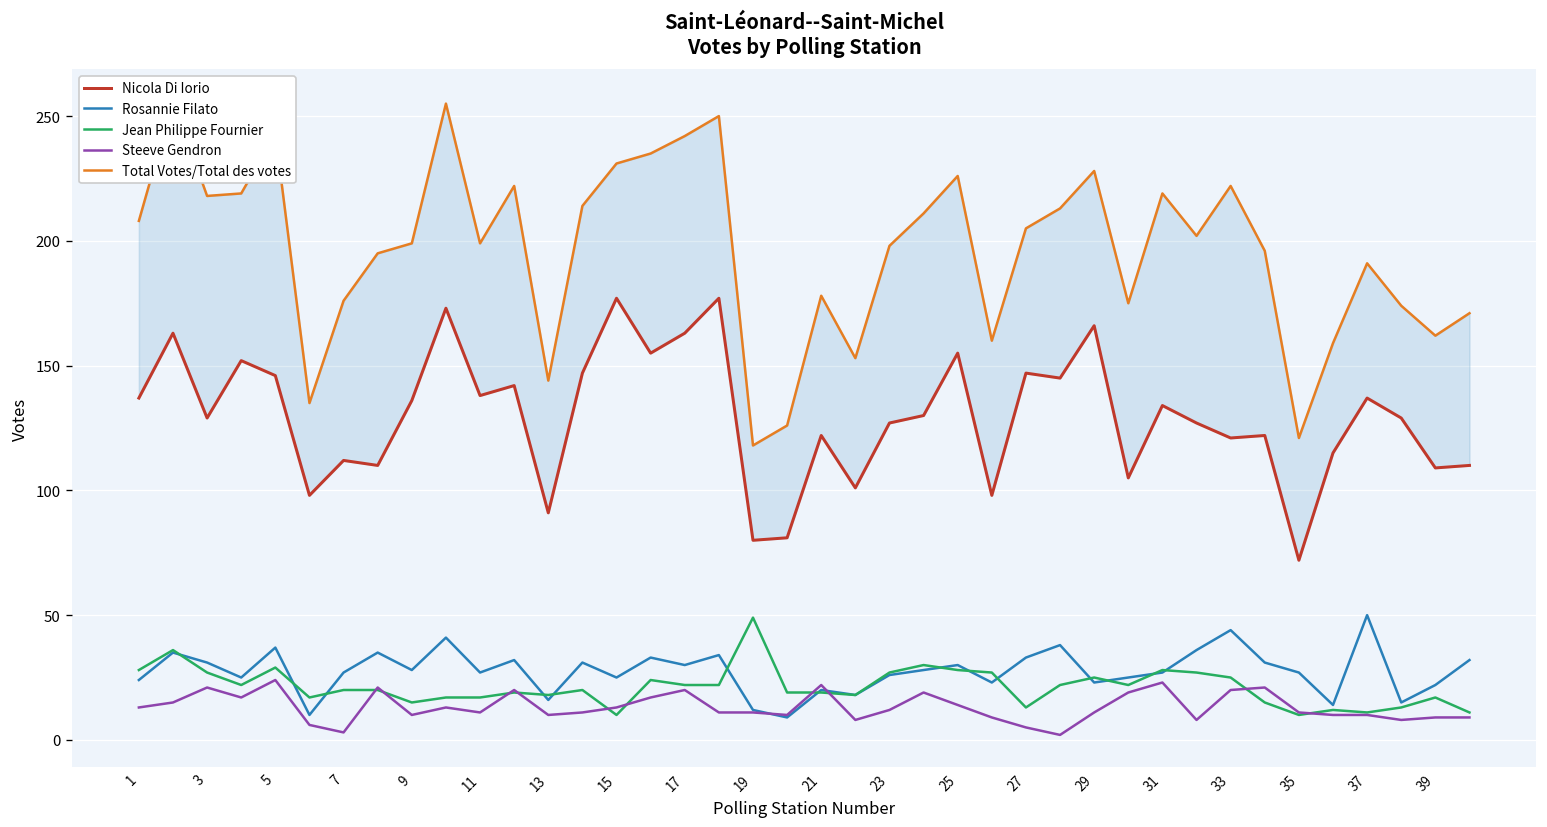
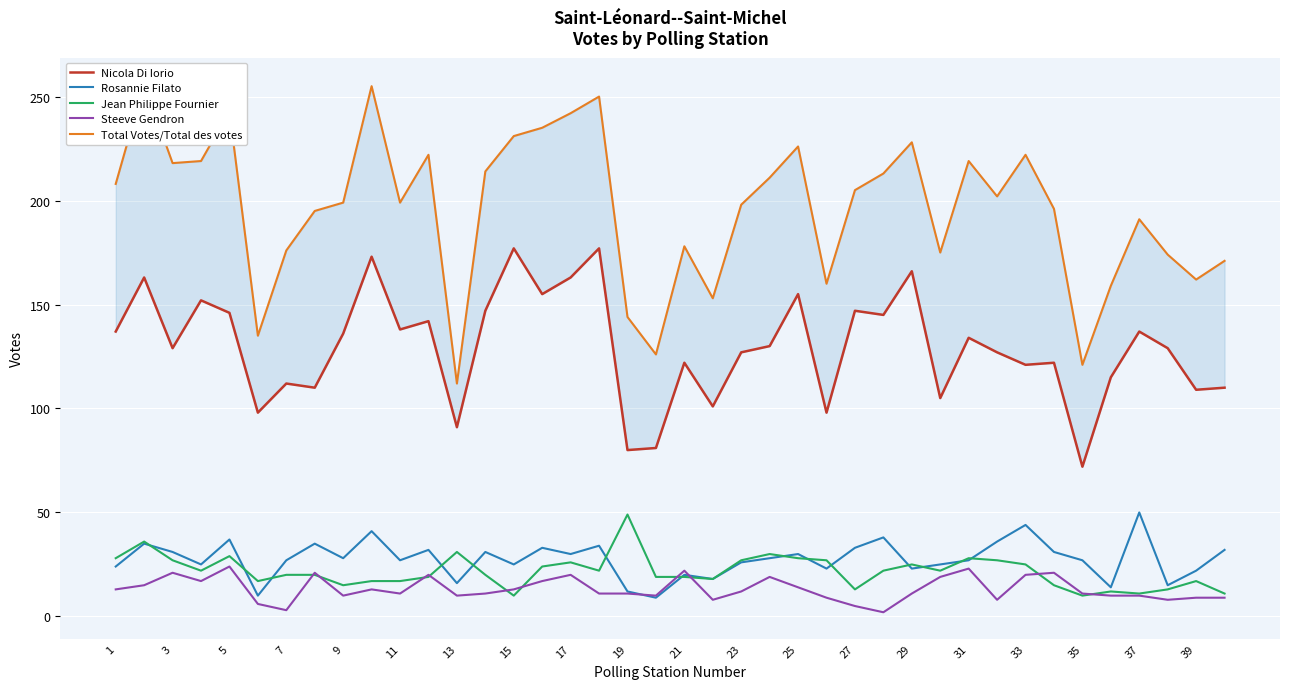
  {
    "Nicola Di Iorio": {
      "1": 137,
      "3": 129,
      "5": 146,
      "7": 112,
      "9": 136,
      "11": 138,
      "13": 91,
      "15": 177,
      "17": 163,
      "19": 80,
      "21": 122,
      "23": 127,
      "25": 155,
      "27": 147,
      "29": 166,
      "31": 134,
      "33": 121,
      "35": 72,
      "37": 137,
      "39": 109
    },
    "Rosannie Filato": {
      "1": 24,
      "3": 31,
      "5": 37,
      "7": 27,
      "9": 28,
      "11": 27,
      "13": 16,
      "15": 25,
      "17": 30,
      "25": 30,
      "27": 33,
      "29": 23,
      "33": 44,
      "35": 27,
      "37": 50,
      "39": 22
    },
    "Jean Philippe Fournier": {
      "1": 28,
      "3": 27,
      "5": 29,
      "7": 20,
      "9": 15,
      "11": 17,
-     "13": 18,
+     "13": 31,
      "15": 10,
-     "17": 22,
+     "17": 26,
      "19": 49,
      "25": 28,
      "27": 13,
      "29": 25,
      "33": 25,
      "39": 17
    },
    "Steeve Gendron": {
      "1": 13,
      "3": 21,
      "5": 24,
      "7": 3,
      "9": 10,
      "11": 11,
      "13": 10,
      "15": 13,
      "17": 20,
      "21": 22,
      "23": 12,
      "25": 14,
      "27": 5,
      "29": 11,
      "31": 23,
      "33": 20,
      "39": 9
    },
    "Total Votes/Total des votes": {
      "1": 208,
      "3": 218,
      "7": 176,
      "9": 199,
      "11": 199,
-     "13": 144,
+     "13": 112,
      "15": 231,
      "17": 242,
-     "19": 118,
+     "19": 144,
      "21": 178,
      "23": 198,
      "25": 226,
      "27": 205,
      "29": 228,
      "31": 219,
      "33": 222,
      "35": 121,
      "37": 191,
      "39": 162
    }
  }
